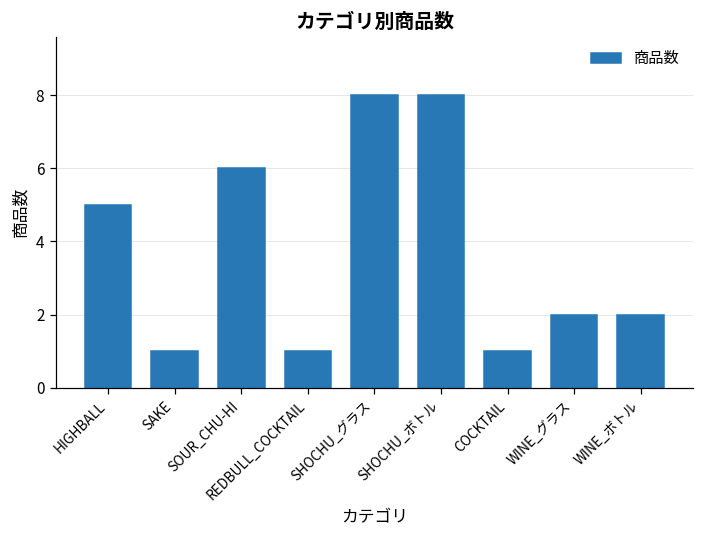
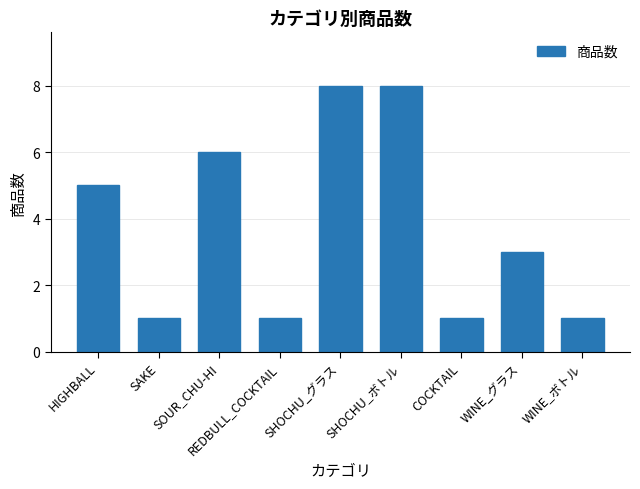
  {
    "HIGHBALL": 5,
    "SAKE": 1,
    "SOUR_CHU-HI": 6,
    "REDBULL_COCKTAIL": 1,
    "SHOCHU_グラス": 8,
    "SHOCHU_ボトル": 8,
    "COCKTAIL": 1,
-   "WINE_グラス": 2,
-   "WINE_ボトル": 2
+   "WINE_グラス": 3,
+   "WINE_ボトル": 1
  }
